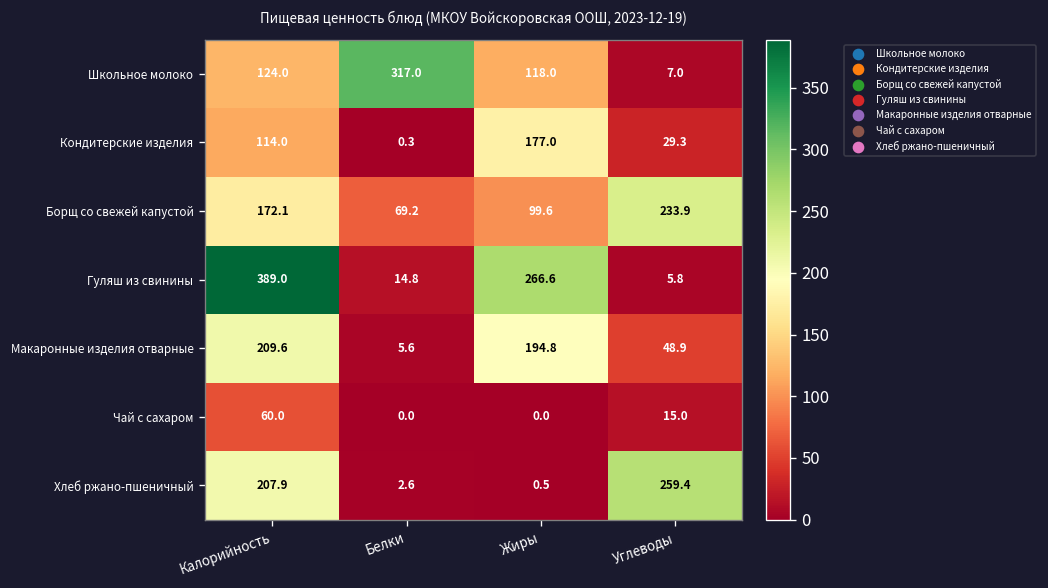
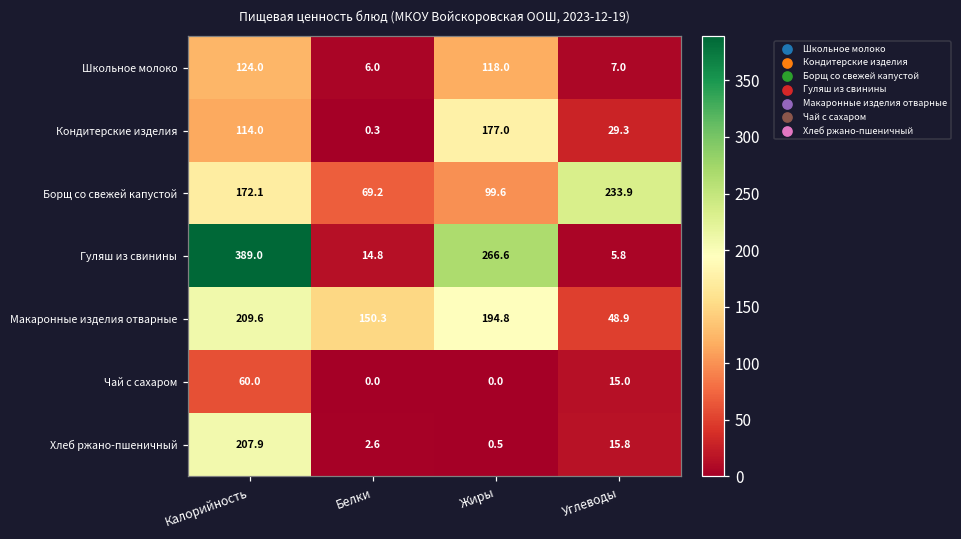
  {
    "Школьное молоко": {
      "Калорийность": 124.0,
-     "Белки": 317.0,
+     "Белки": 6.0,
      "Жиры": 118.0,
      "Углеводы": 7.0
    },
    "Кондитерские изделия": {
      "Калорийность": 114.0,
      "Белки": 0.3,
      "Жиры": 177.0,
      "Углеводы": 29.3
    },
    "Борщ со свежей капустой": {
      "Калорийность": 172.1,
      "Белки": 69.2,
      "Жиры": 99.6,
      "Углеводы": 233.9
    },
    "Гуляш из свинины": {
      "Калорийность": 389.0,
      "Белки": 14.8,
      "Жиры": 266.6,
      "Углеводы": 5.8
    },
    "Макаронные изделия отварные": {
      "Калорийность": 209.6,
-     "Белки": 5.6,
+     "Белки": 150.3,
      "Жиры": 194.8,
      "Углеводы": 48.9
    },
    "Чай с сахаром": {
      "Калорийность": 60.0,
      "Белки": 0.0,
      "Жиры": 0.0,
      "Углеводы": 15.0
    },
    "Хлеб ржано-пшеничный": {
      "Калорийность": 207.9,
      "Белки": 2.6,
      "Жиры": 0.5,
-     "Углеводы": 259.4
+     "Углеводы": 15.8
    }
  }
